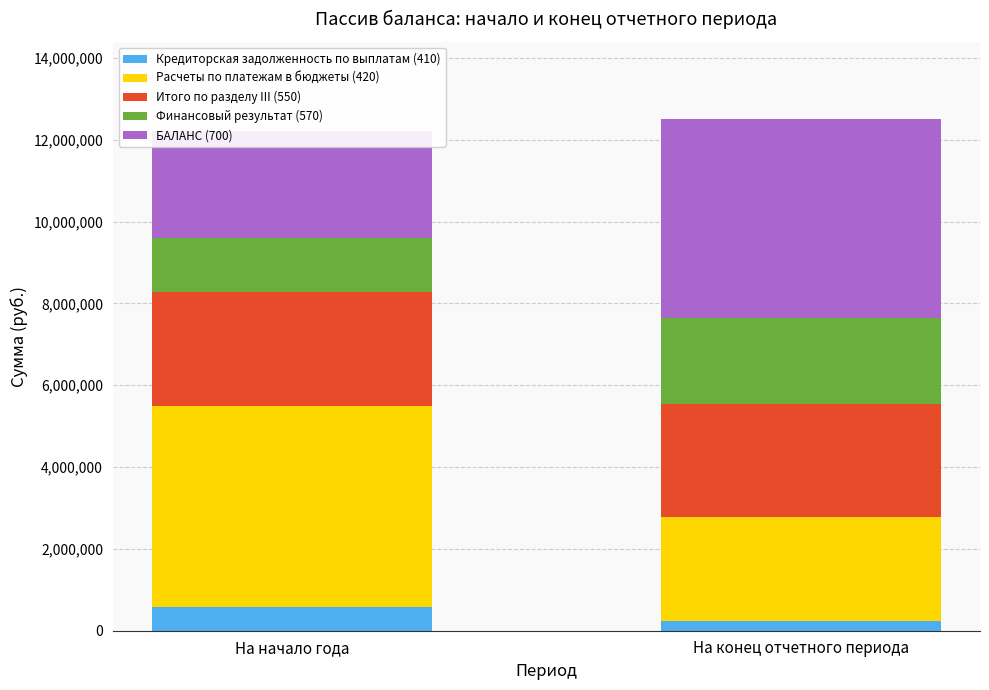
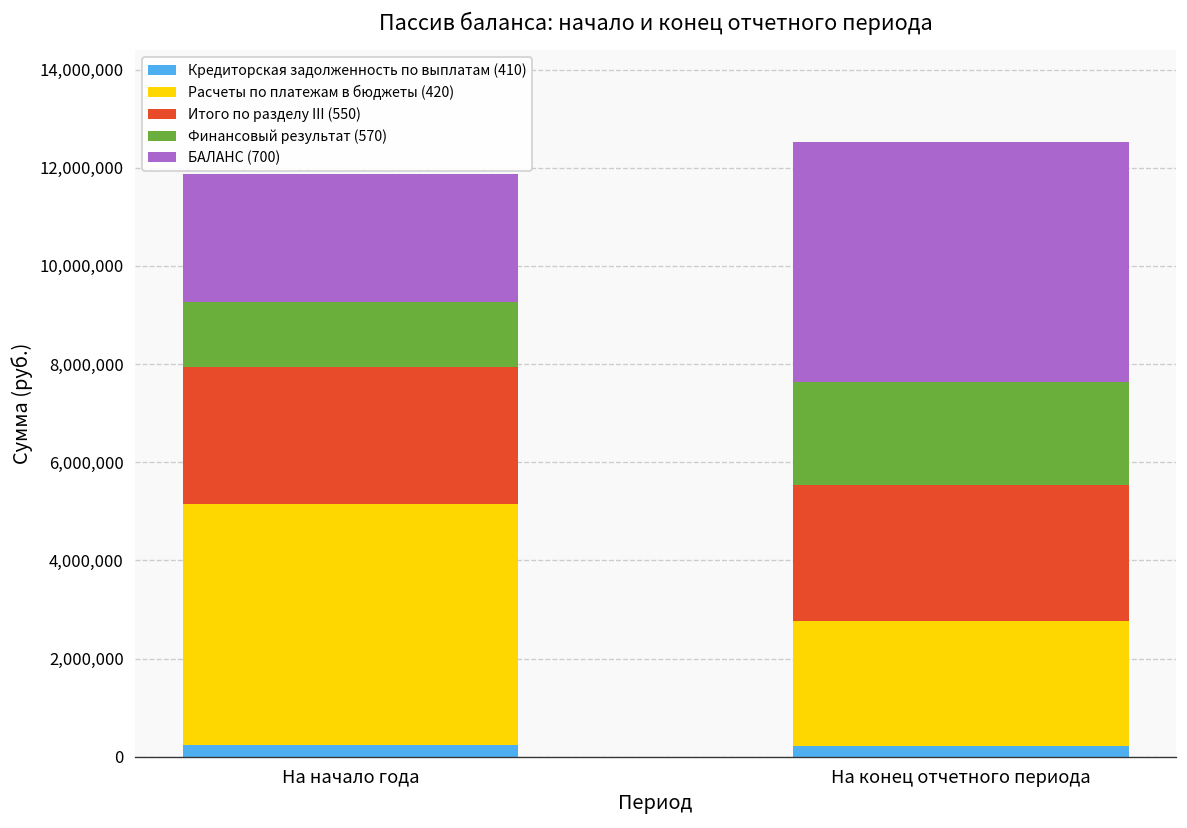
  {
    "Кредиторская задолженность по выплатам (410)": {
-     "На начало года": "600,000",
+     "На начало года": "200,000",
      "На конец отчетного периода": "200,000"
    },
    "Расчеты по платежам в бюджеты (420)": {
      "На начало года": "4,900,000",
      "На конец отчетного периода": "2,500,000"
    },
    "Итого по разделу III (550)": {
      "На начало года": "2,800,000",
      "На конец отчетного периода": "2,800,000"
    },
    "Финансовый результат (570)": {
      "На начало года": "1,300,000",
      "На конец отчетного периода": "2,100,000"
    },
    "БАЛАНС (700)": {
      "На конец отчетного периода": "4,900,000"
    }
  }
